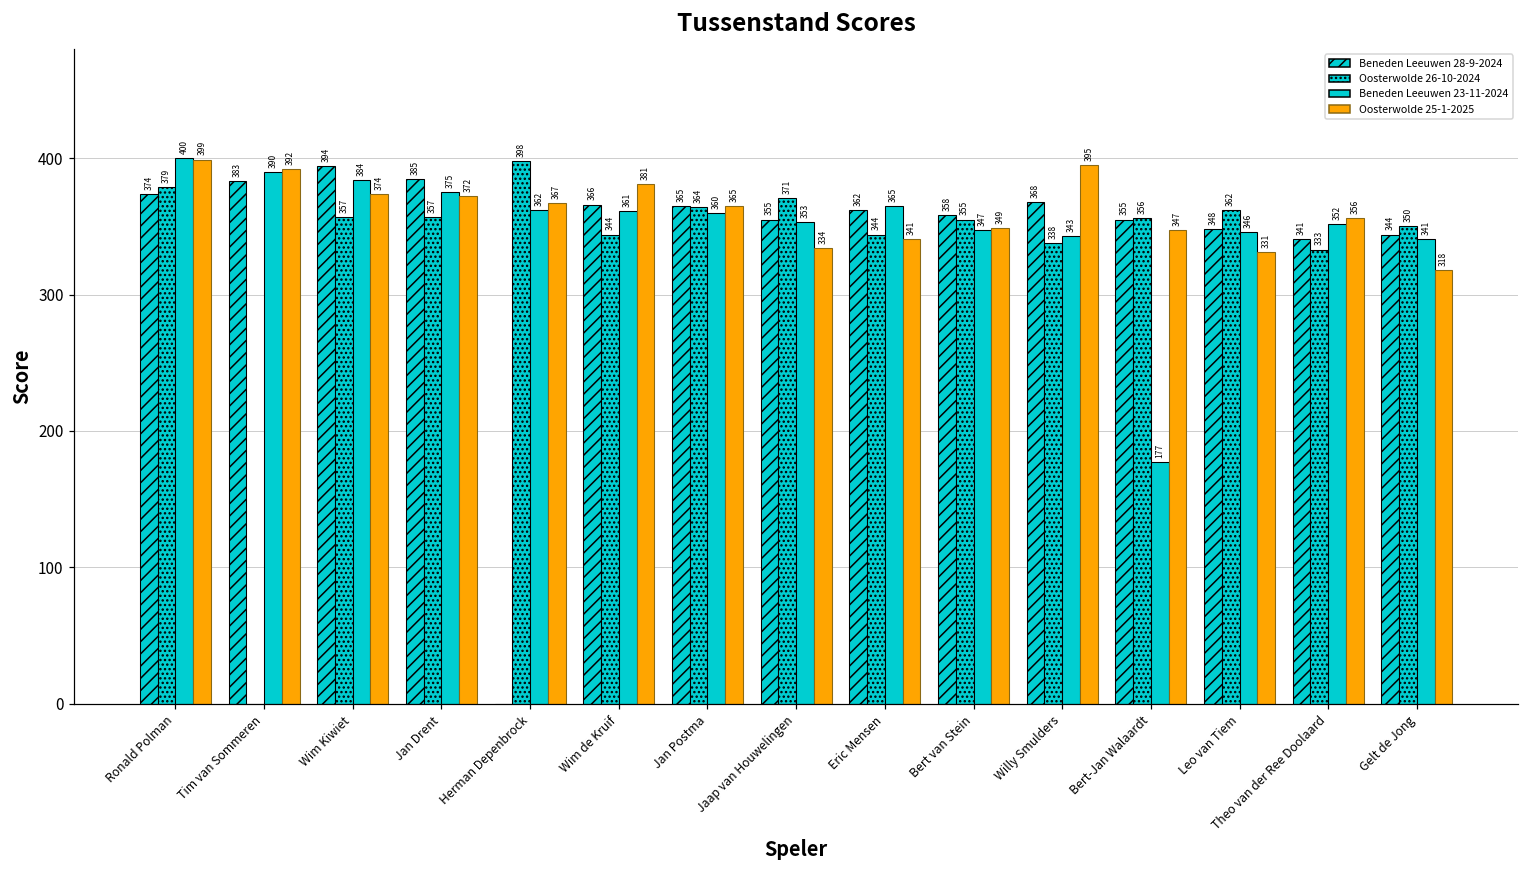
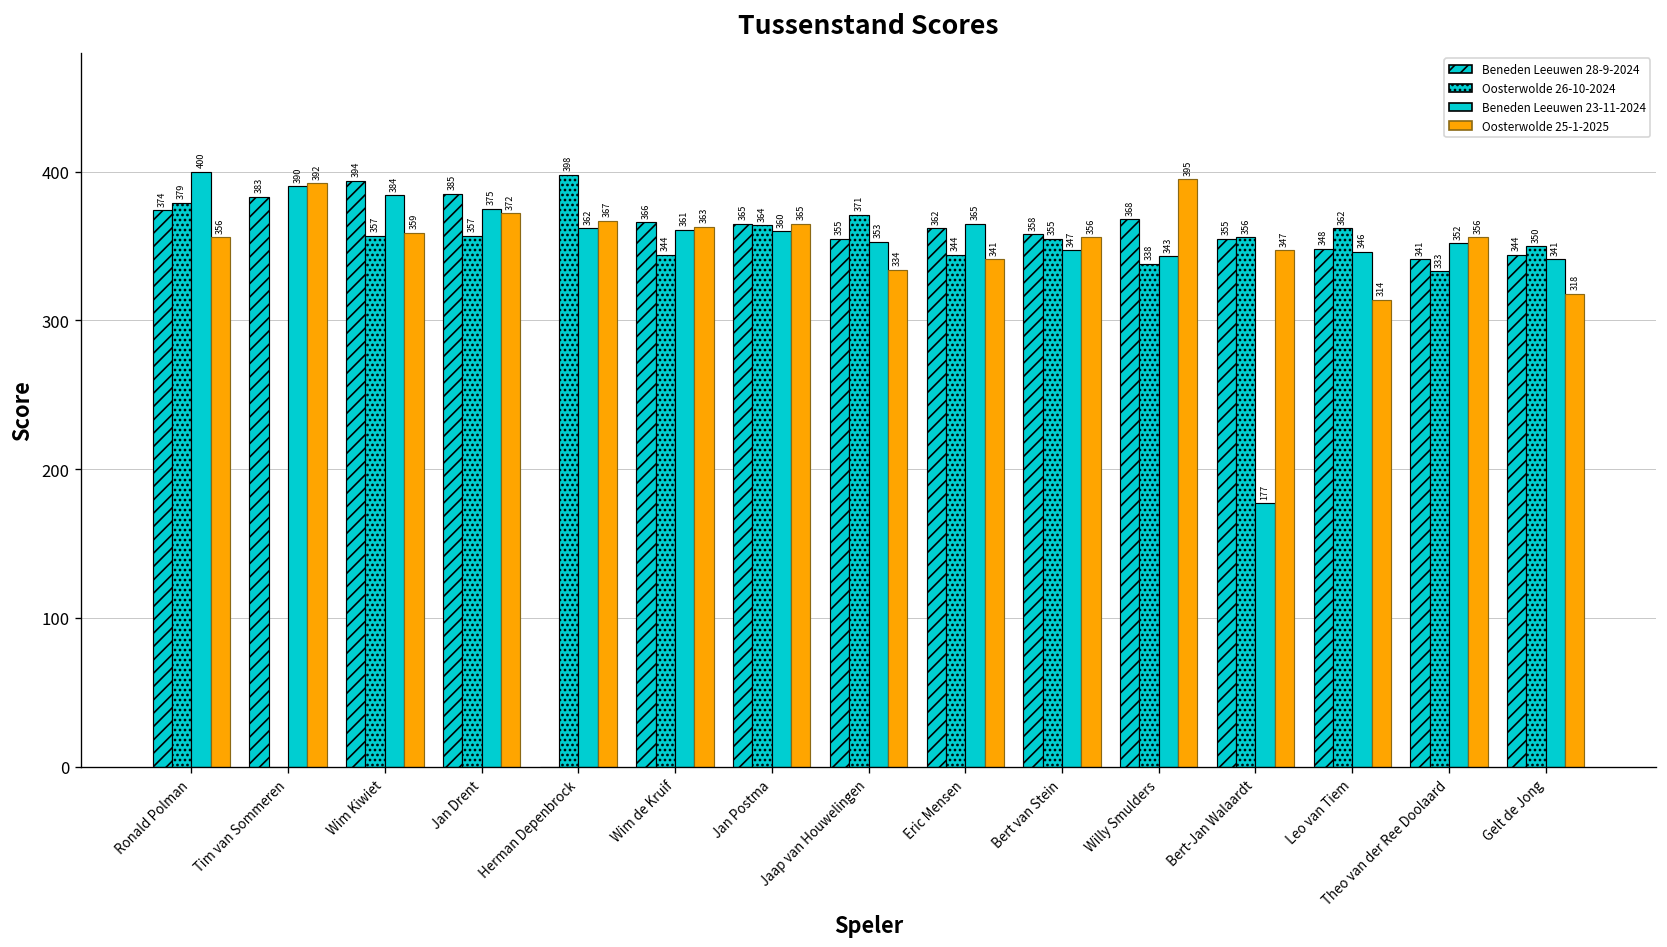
  {
    "Oosterwolde 25-1-2025": {
-     "Ronald Polman": 399,
+     "Ronald Polman": 356,
      "Tim van Sommeren": 392,
-     "Wim Kiwiet": 374,
+     "Wim Kiwiet": 359,
      "Jan Drent": 372,
      "Herman Depenbrock": 367,
-     "Wim de Kruif": 381,
+     "Wim de Kruif": 363,
      "Jan Postma": 365,
      "Jaap van Houwelingen": 334,
      "Eric Mensen": 341,
-     "Bert van Stein": 349,
+     "Bert van Stein": 356,
      "Willy Smulders": 395,
      "Bert-Jan Walaardt": 347,
-     "Leo van Tiem": 331,
+     "Leo van Tiem": 314,
      "Theo van der Ree Doolaard": 356,
      "Gelt de Jong": 318
    }
  }
